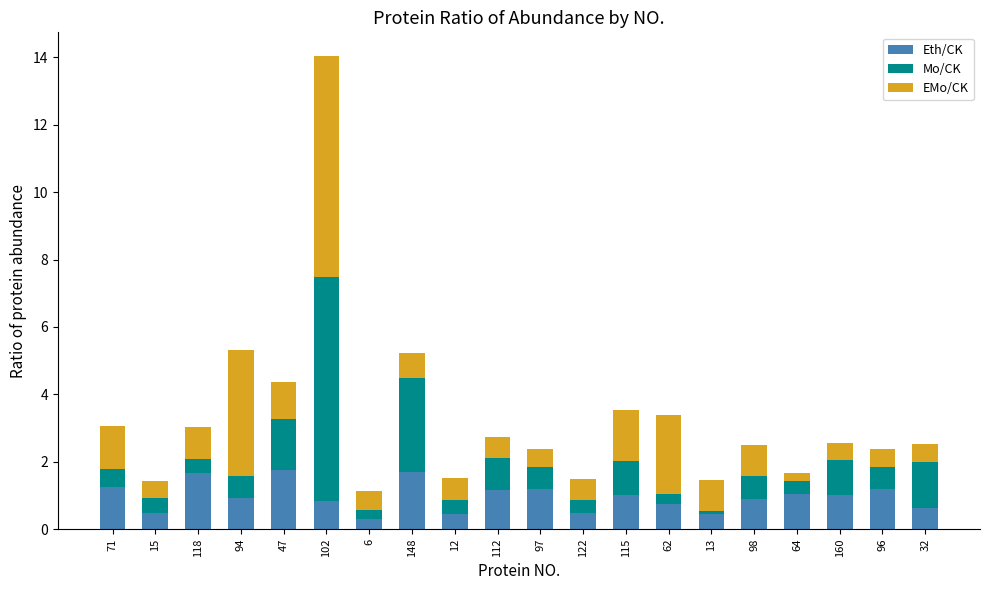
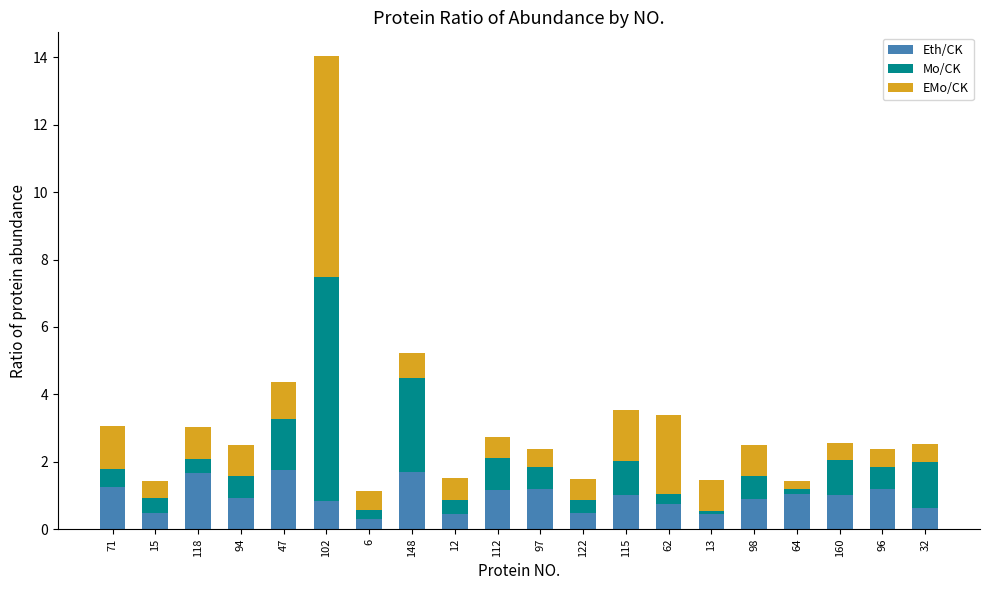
  {
    "Eth/CK": {
      "71": 1.3,
      "15": 0.5,
      "118": 1.7,
      "94": 0.9,
      "47": 1.8,
      "102": 0.8,
      "6": 0.3,
      "148": 1.7,
      "12": 0.4,
      "112": 1.2,
      "97": 1.2,
      "122": 0.5,
      "115": 1.0,
      "62": 0.7,
      "13": 0.5,
      "98": 0.9,
      "64": 1.0,
      "160": 1.0,
      "96": 1.2,
      "32": 0.6
    },
    "Mo/CK": {
      "71": 0.5,
      "15": 0.4,
      "118": 0.4,
      "94": 0.6,
      "47": 1.5,
      "102": 6.6,
      "6": 0.3,
      "148": 2.8,
      "12": 0.4,
      "112": 0.9,
      "97": 0.7,
      "122": 0.4,
      "115": 1.0,
      "62": 0.3,
      "13": 0.1,
      "98": 0.7,
-     "64": 0.4,
+     "64": 0.1,
      "160": 1.1,
      "96": 0.7,
      "32": 1.4
    },
    "EMo/CK": {
      "71": 1.3,
      "15": 0.5,
      "118": 0.9,
-     "94": 3.7,
+     "94": 0.9,
      "47": 1.1,
      "102": 6.5,
      "6": 0.6,
      "148": 0.7,
      "12": 0.7,
      "112": 0.6,
      "97": 0.5,
      "122": 0.6,
      "115": 1.5,
      "62": 2.3,
      "13": 0.9,
      "98": 0.9,
      "64": 0.2,
      "160": 0.5,
      "96": 0.5,
      "32": 0.5
    }
  }
